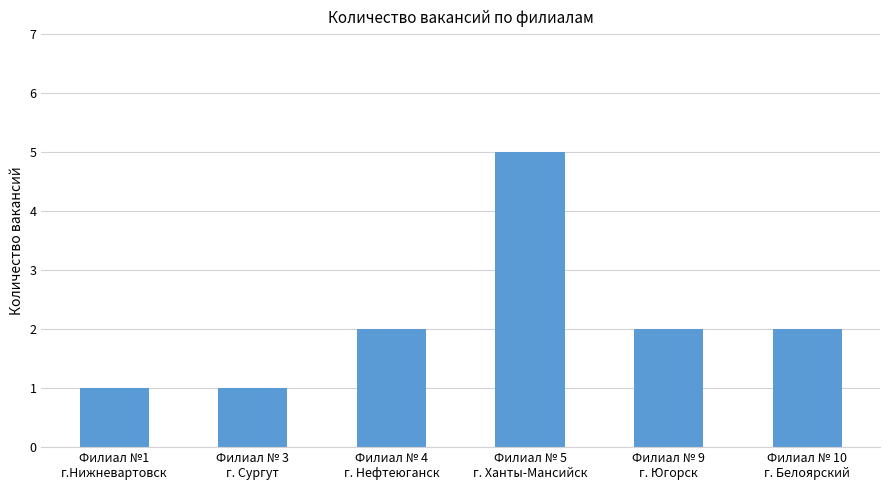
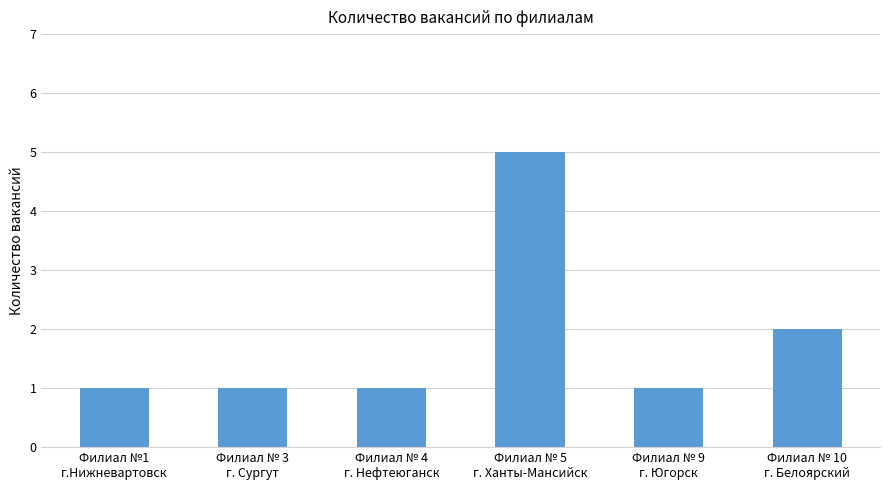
  {
    "Филиал №1 г.Нижневартовск": 1,
    "Филиал № 3 г. Сургут": 1,
-   "Филиал № 4 г. Нефтеюганск": 2,
+   "Филиал № 4 г. Нефтеюганск": 1,
    "Филиал № 5 г. Ханты-Мансийск": 5,
-   "Филиал № 9 г. Югорск": 2,
+   "Филиал № 9 г. Югорск": 1,
    "Филиал № 10 г. Белоярский": 2
  }
